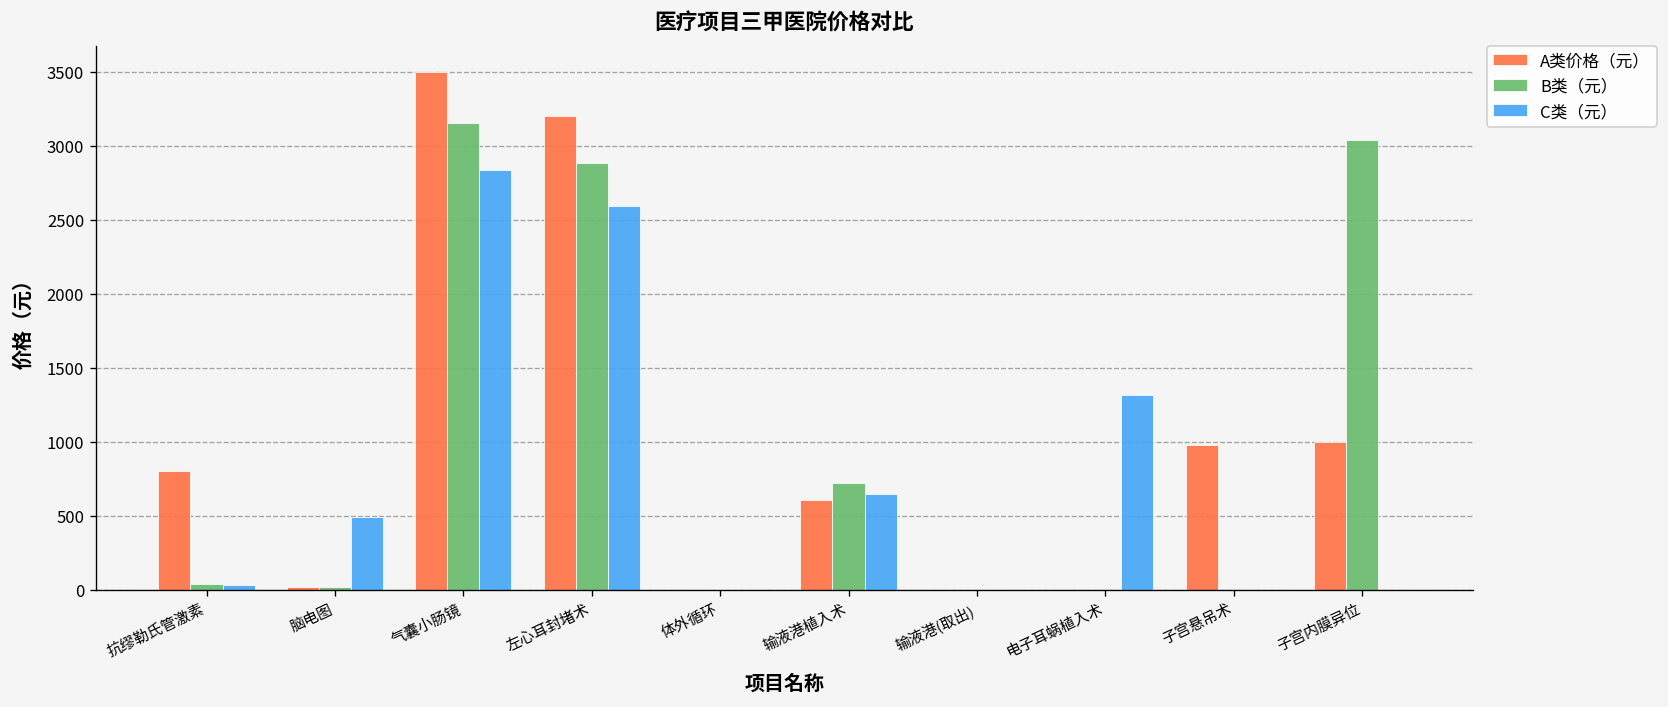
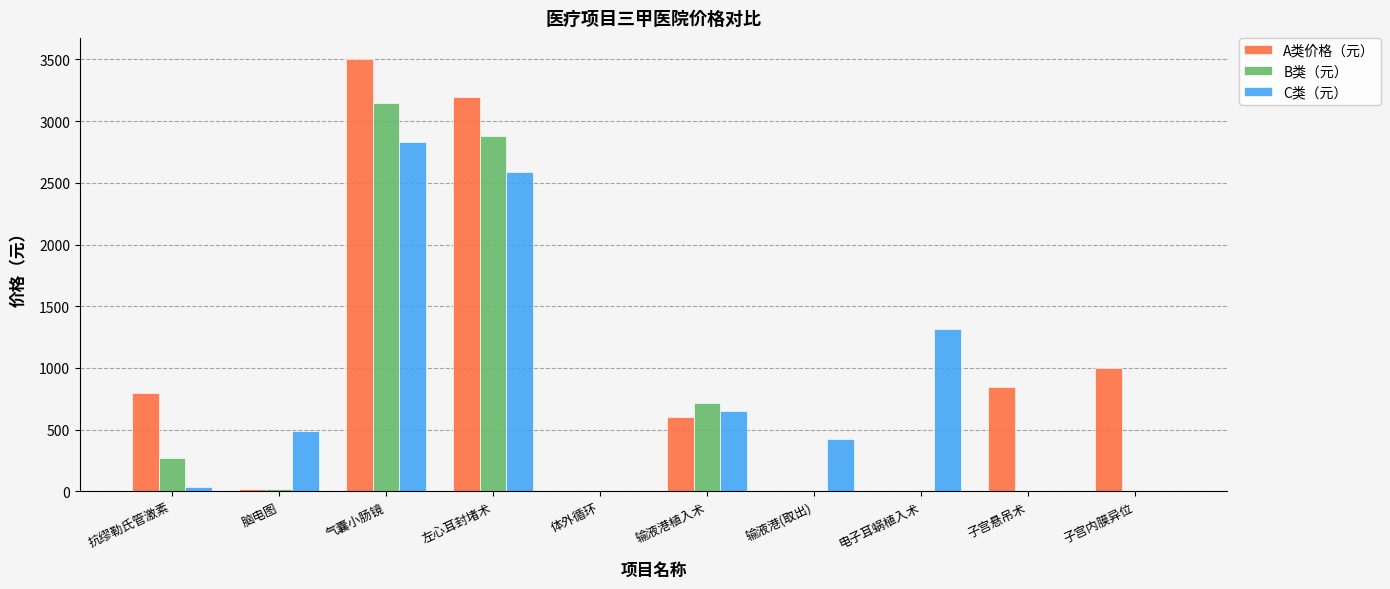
  {
    "A类价格（元）": {
      "抗缪勒氏管激素": 800,
      "气囊小肠镜": 3500,
      "左心耳封堵术": 3200,
      "体外循环": 0,
      "输液港植入术": 610,
      "电子耳蜗植入术": 0,
-     "子宫悬吊术": 980,
+     "子宫悬吊术": 850,
      "子宫内膜异位": 1000
    },
    "B类（元）": {
-     "抗缪勒氏管激素": 40,
+     "抗缪勒氏管激素": 270,
      "气囊小肠镜": 3150,
      "左心耳封堵术": 2880,
      "体外循环": 0,
      "输液港植入术": 720,
      "电子耳蜗植入术": 0,
      "子宫悬吊术": 0,
-     "子宫内膜异位": 3040
+     "子宫内膜异位": 0
    },
    "C类（元）": {
      "抗缪勒氏管激素": 30,
      "脑电图": 490,
      "气囊小肠镜": 2840,
      "左心耳封堵术": 2590,
      "体外循环": 0,
      "输液港植入术": 650,
-     "输液港(取出)": 0,
+     "输液港(取出)": 420,
      "电子耳蜗植入术": 1320,
      "子宫悬吊术": 0,
      "子宫内膜异位": 0
    }
  }
